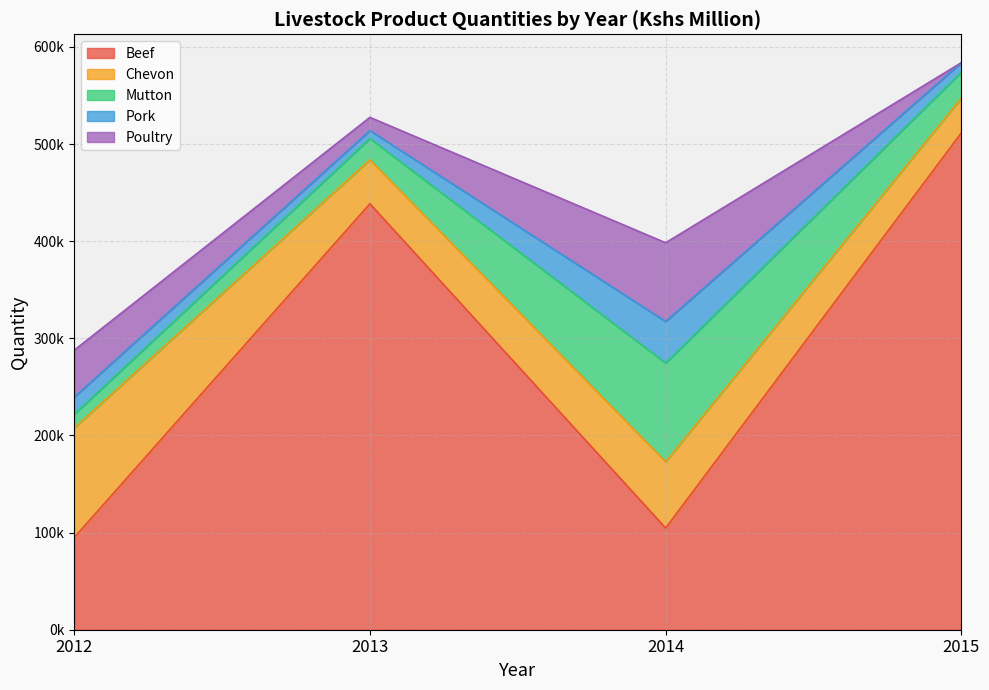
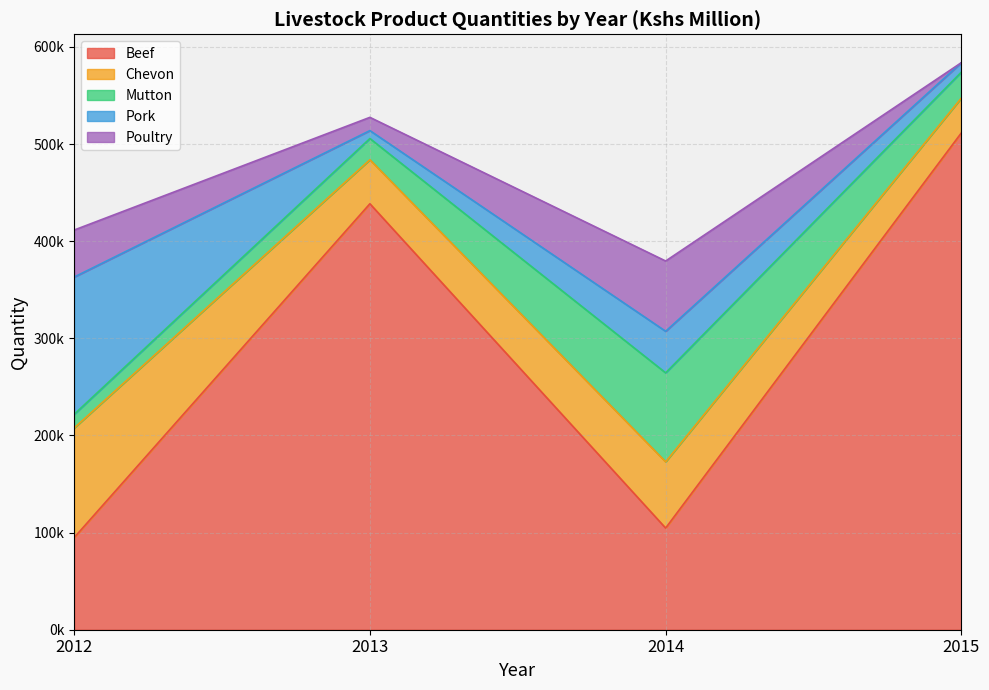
  {
    "Beef": {
      "2012": 90000,
      "2013": 440000,
      "2014": 100000,
      "2015": 510000
    },
    "Chevon": {
      "2012": 110000,
      "2013": 50000,
      "2014": 70000,
      "2015": 40000
    },
    "Mutton": {
      "2012": 10000,
      "2013": 20000,
-     "2014": 100000,
+     "2014": 90000,
      "2015": 30000
    },
    "Pork": {
-     "2012": 20000,
+     "2012": 140000,
      "2013": 10000,
      "2014": 40000
    },
    "Poultry": {
      "2012": 50000,
      "2013": 10000,
-     "2014": 80000
+     "2014": 70000
    }
  }
